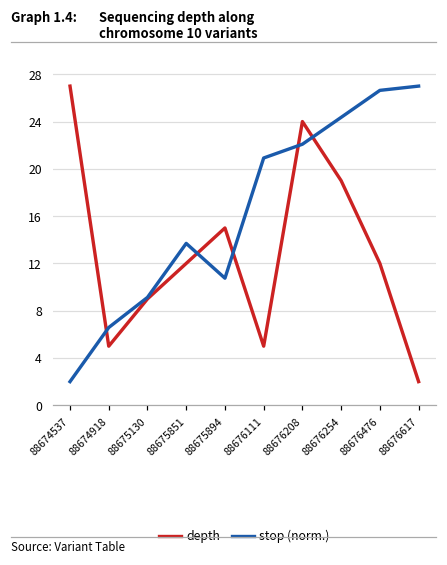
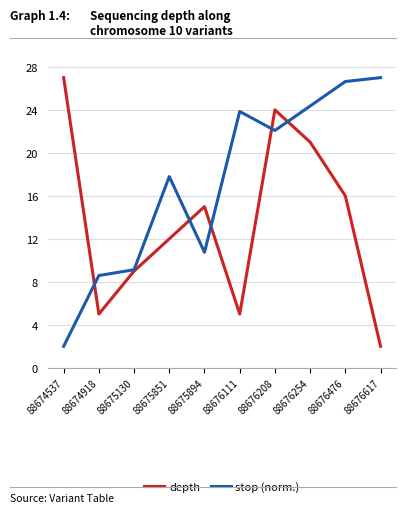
  {
    "depth": {
      "88674537": 27,
      "88674918": 5,
      "88675851": 12,
      "88675894": 15,
      "88676111": 5,
      "88676208": 24,
-     "88676254": 19,
-     "88676476": 12,
+     "88676254": 21,
+     "88676476": 16,
      "88676617": 2
    },
    "stop (norm.)": {
      "88674537": 2.0,
-     "88674918": 6.6,
-     "88675851": 13.7,
+     "88674918": 8.6,
+     "88675851": 17.8,
      "88675894": 10.8,
-     "88676111": 20.9,
+     "88676111": 23.9,
      "88676208": 22.1,
      "88676254": 24.4,
      "88676476": 26.6,
      "88676617": 27.0
    }
  }
